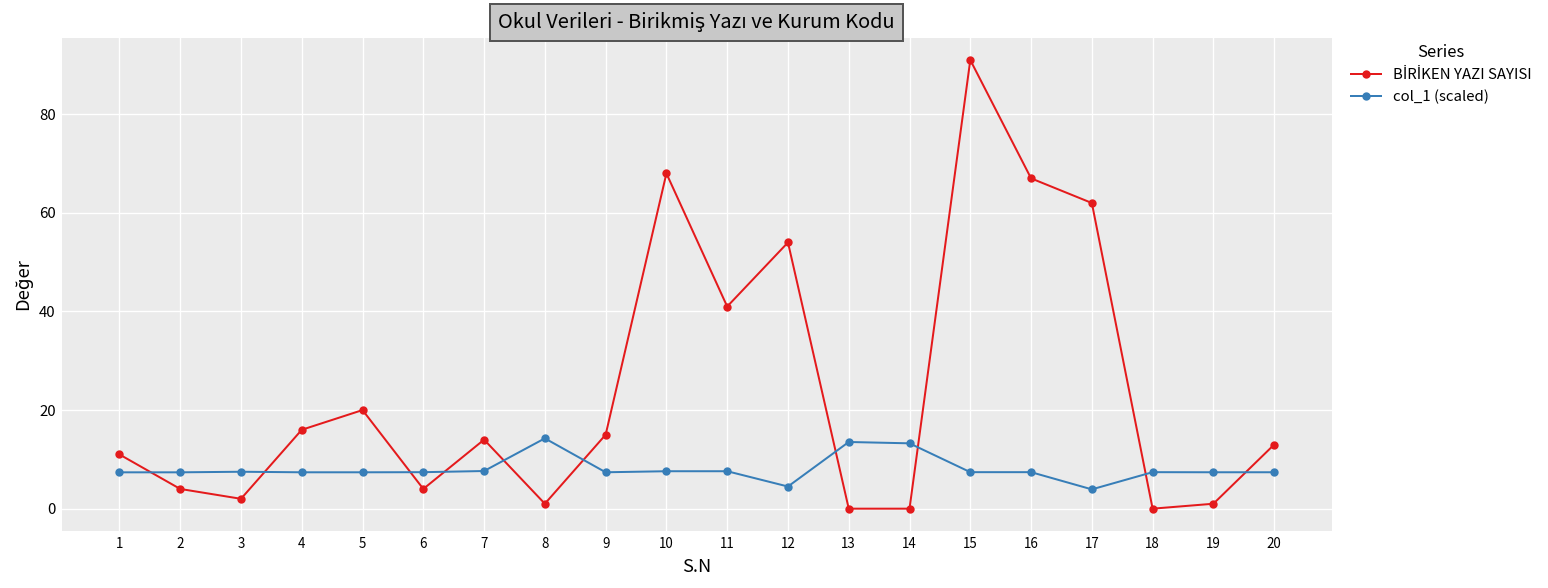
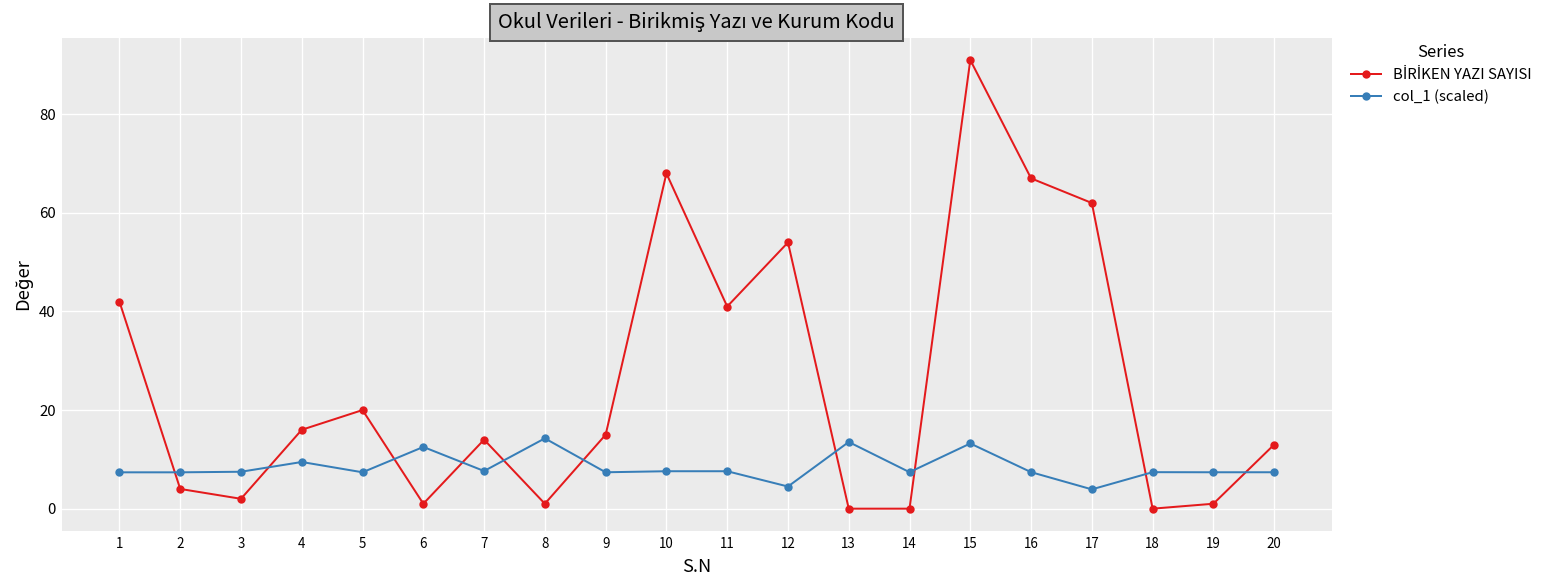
  {
    "BİRİKEN YAZI SAYISI": {
-     "1": 11,
+     "1": 42,
      "2": 4,
      "3": 2,
      "4": 16,
      "5": 20,
-     "6": 4,
+     "6": 1,
      "7": 14,
      "8": 1,
      "9": 15,
      "10": 68,
      "11": 41,
      "12": 54,
      "13": 0,
      "14": 0,
      "15": 91,
      "16": 67,
      "17": 62,
      "18": 0,
      "19": 1,
      "20": 13
    },
    "col_1 (scaled)": {
      "1": 7,
      "2": 7,
      "3": 7,
-     "4": 7,
+     "4": 9,
      "5": 7,
-     "6": 7,
+     "6": 13,
      "7": 8,
      "8": 14,
      "9": 7,
      "10": 8,
      "11": 8,
      "12": 4,
      "13": 14,
-     "14": 13,
-     "15": 7,
+     "14": 7,
+     "15": 13,
      "16": 7,
      "17": 4,
      "18": 7,
      "19": 7,
      "20": 7
    }
  }
